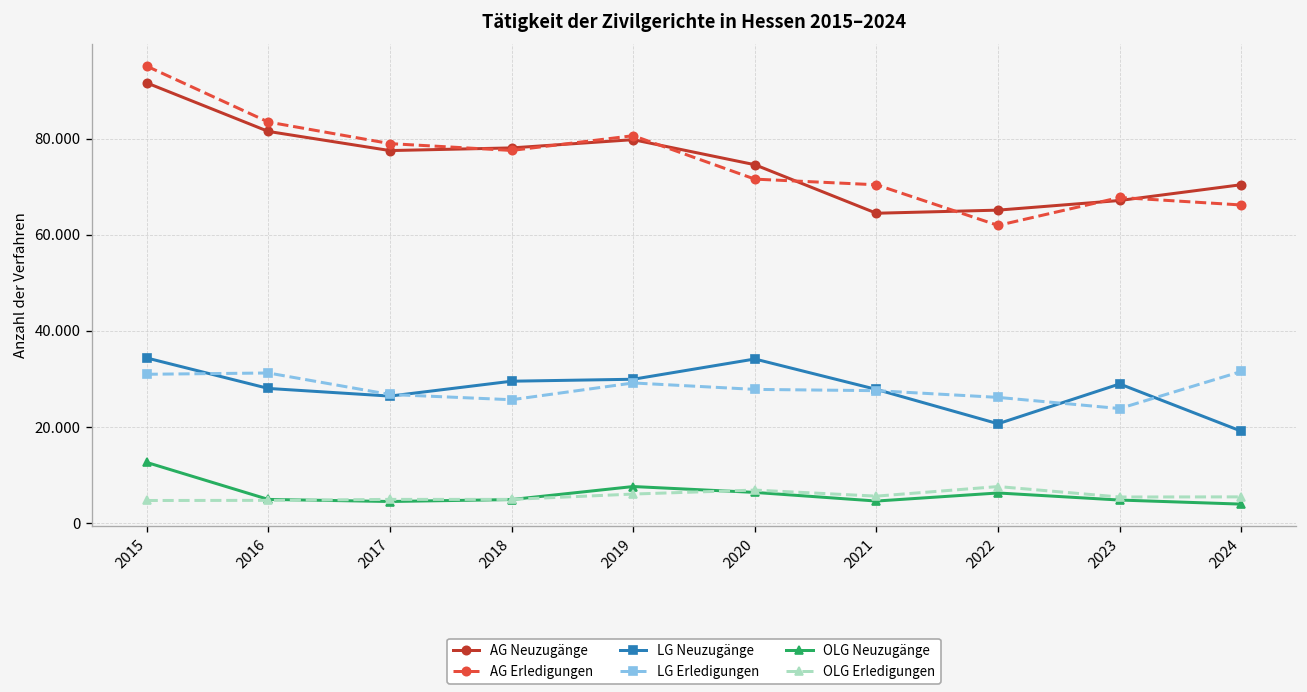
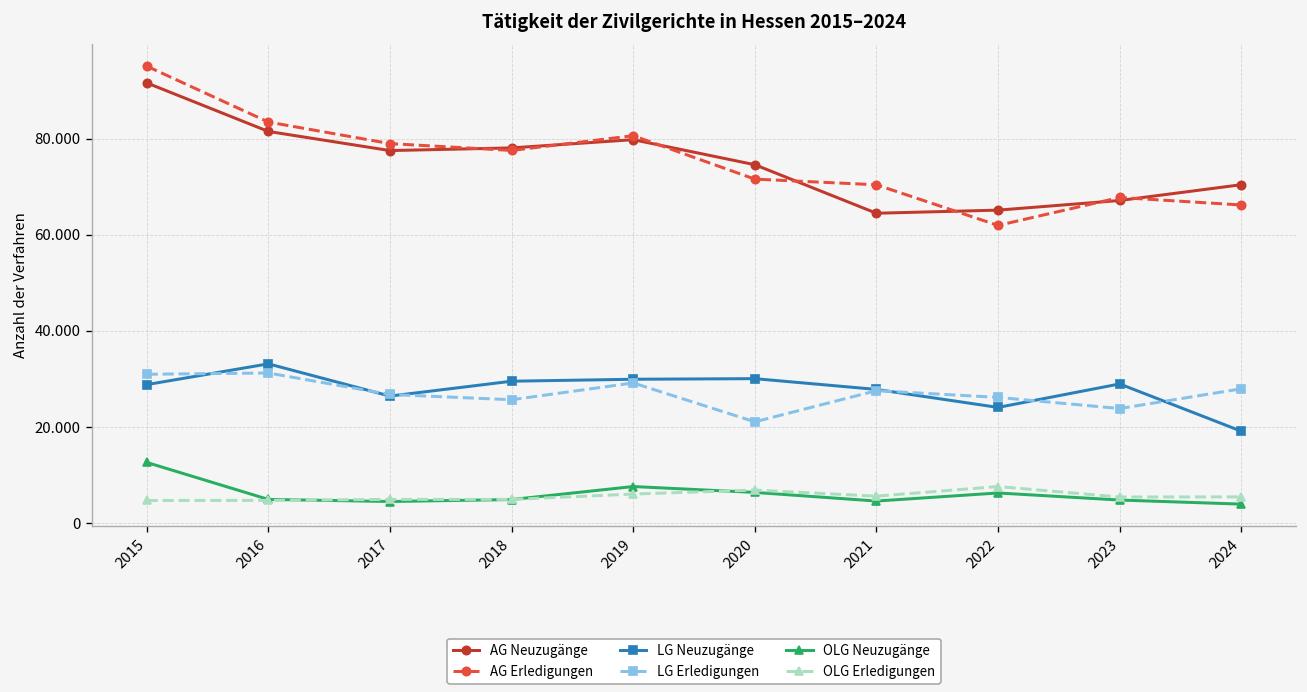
  {
    "LG Neuzugänge": {
-     "2015": 34,
-     "2016": 28,
+     "2015": 29,
+     "2016": 33,
      "2018": 30,
      "2019": 30,
-     "2020": 34,
-     "2022": 21,
+     "2020": 30,
+     "2022": 24,
      "2023": 29,
      "2024": 19
    },
    "LG Erledigungen": {
      "2015": 31,
      "2016": 31,
      "2018": 26,
      "2019": 29,
-     "2020": 28,
+     "2020": 21,
      "2022": 26,
      "2023": 24,
-     "2024": 32
+     "2024": 28
    },
    "OLG Neuzugänge": {
      "2015": 13,
      "2019": 8,
      "2021": 5,
      "2022": 6,
      "2024": 4
    },
    "OLG Erledigungen": {
      "2015": 5,
      "2019": 6,
      "2021": 6,
      "2022": 8,
      "2024": 5
    }
  }
